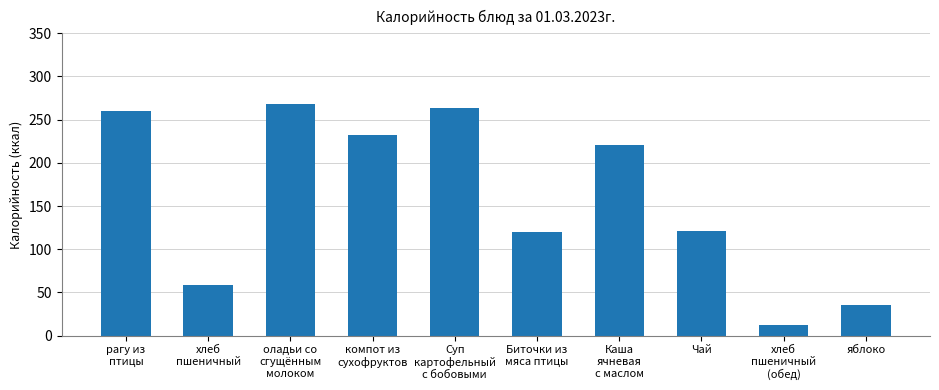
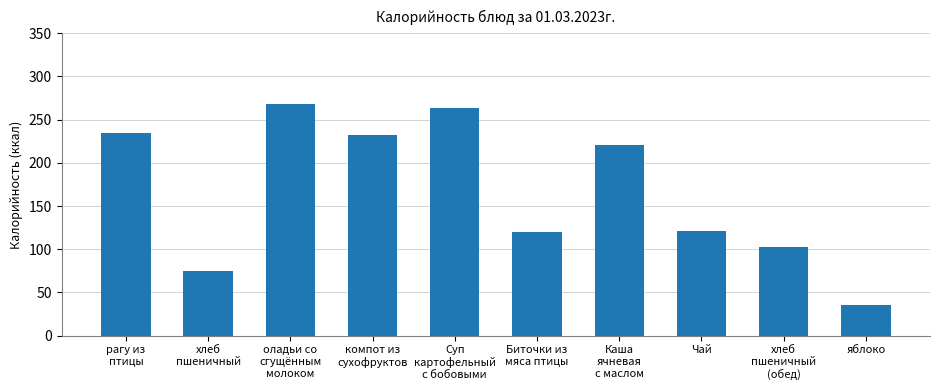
  {
-   "рагу из птицы": 260,
-   "хлеб пшеничный": 60,
+   "рагу из птицы": 230,
+   "хлеб пшеничный": 80,
    "оладьи со сгущённым молоком": 270,
    "компот из сухофруктов": 230,
    "Суп картофельный с бобовыми": 260,
    "Биточки из мяса птицы": 120,
    "Каша ячневая с маслом": 220,
    "Чай": 120,
-   "хлеб пшеничный (обед)": 10,
+   "хлеб пшеничный (обед)": 100,
    "яблоко": 40
  }
